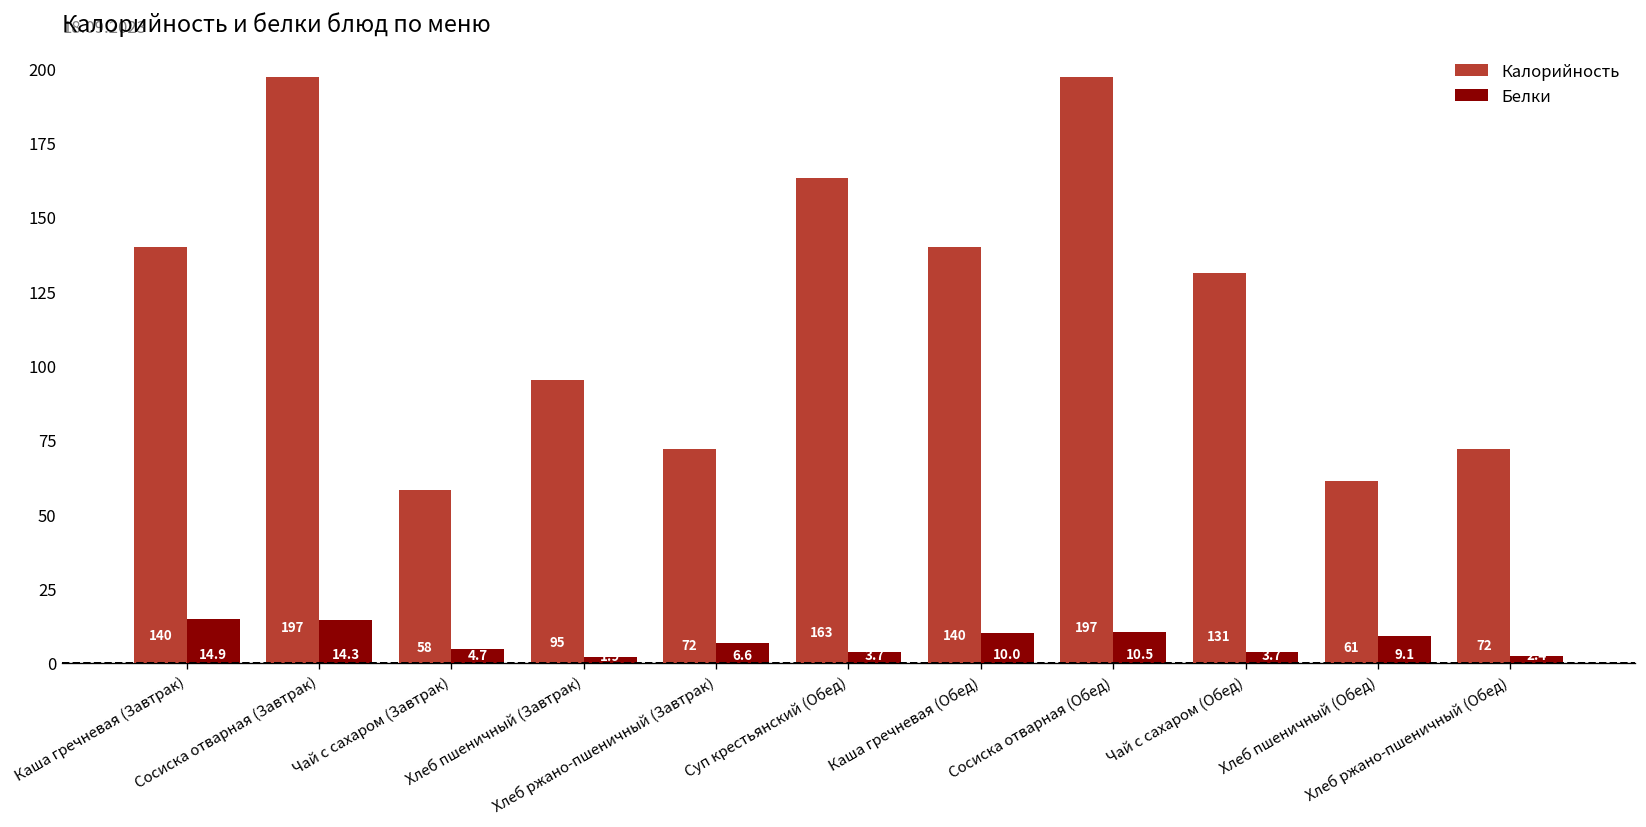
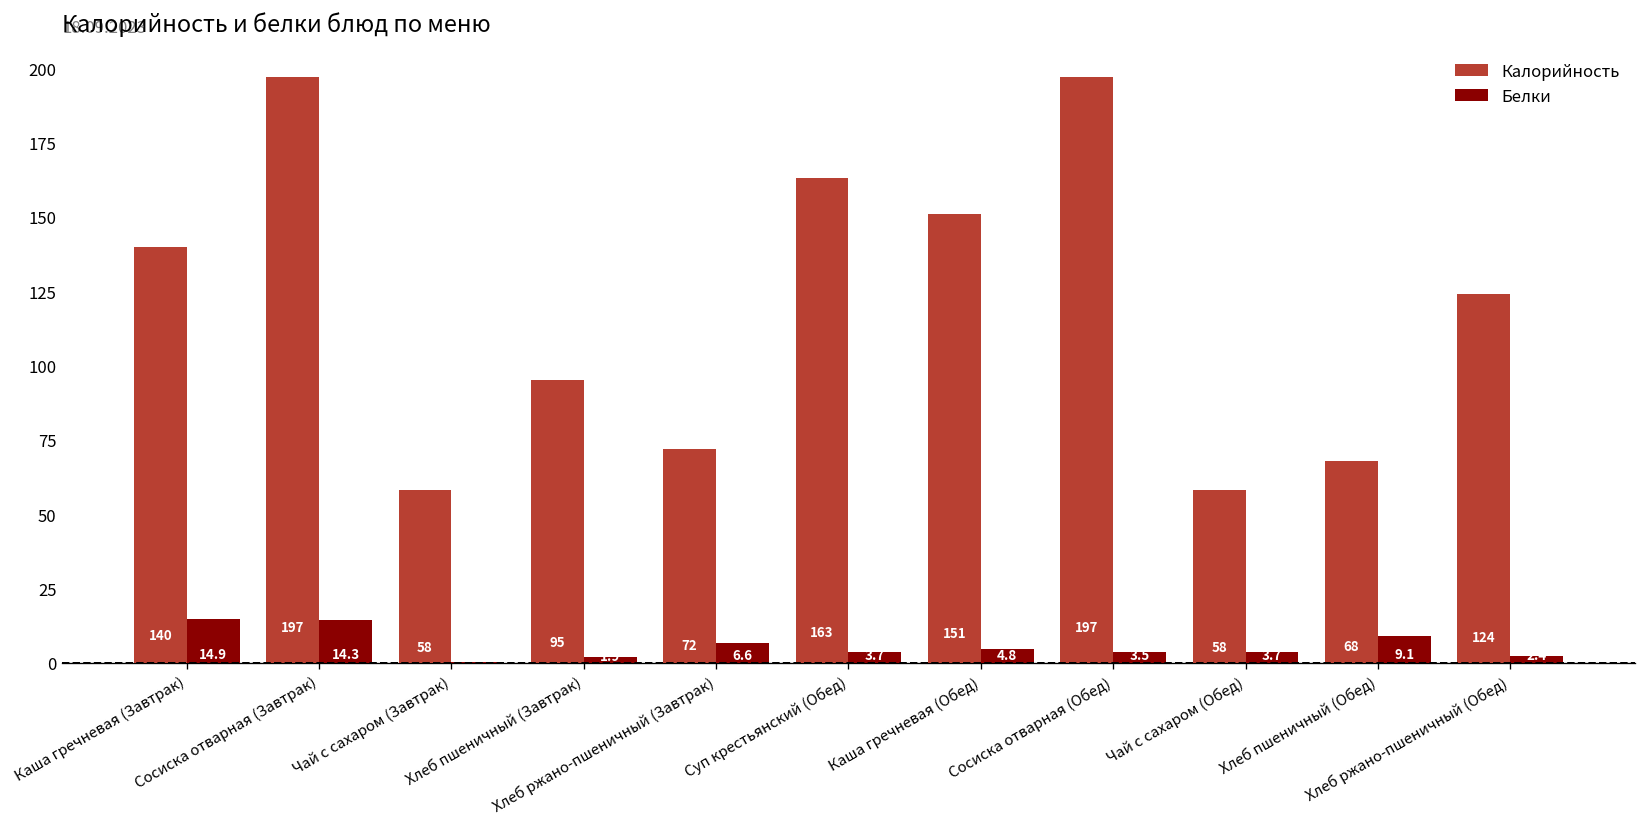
  {
    "Калорийность": {
      "Каша гречневая (Завтрак)": 140,
      "Сосиска отварная (Завтрак)": 197,
      "Чай с сахаром (Завтрак)": 58,
      "Хлеб пшеничный (Завтрак)": 95,
      "Хлеб ржано-пшеничный (Завтрак)": 72,
      "Суп крестьянский (Обед)": 163,
-     "Каша гречневая (Обед)": 140,
+     "Каша гречневая (Обед)": 151,
      "Сосиска отварная (Обед)": 197,
-     "Чай с сахаром (Обед)": 131,
-     "Хлеб пшеничный (Обед)": 61,
-     "Хлеб ржано-пшеничный (Обед)": 72
+     "Чай с сахаром (Обед)": 58,
+     "Хлеб пшеничный (Обед)": 68,
+     "Хлеб ржано-пшеничный (Обед)": 124
    },
    "Белки": {
      "Каша гречневая (Завтрак)": 14.9,
      "Сосиска отварная (Завтрак)": 14.3,
-     "Чай с сахаром (Завтрак)": 5,
+     "Чай с сахаром (Завтрак)": 0,
      "Хлеб ржано-пшеничный (Завтрак)": 6.6,
      "Суп крестьянский (Обед)": 3.7,
-     "Каша гречневая (Обед)": 10.0,
-     "Сосиска отварная (Обед)": 10.5,
+     "Каша гречневая (Обед)": 4.8,
+     "Сосиска отварная (Обед)": 3.5,
      "Чай с сахаром (Обед)": 3.7,
      "Хлеб пшеничный (Обед)": 9.1
    }
  }
